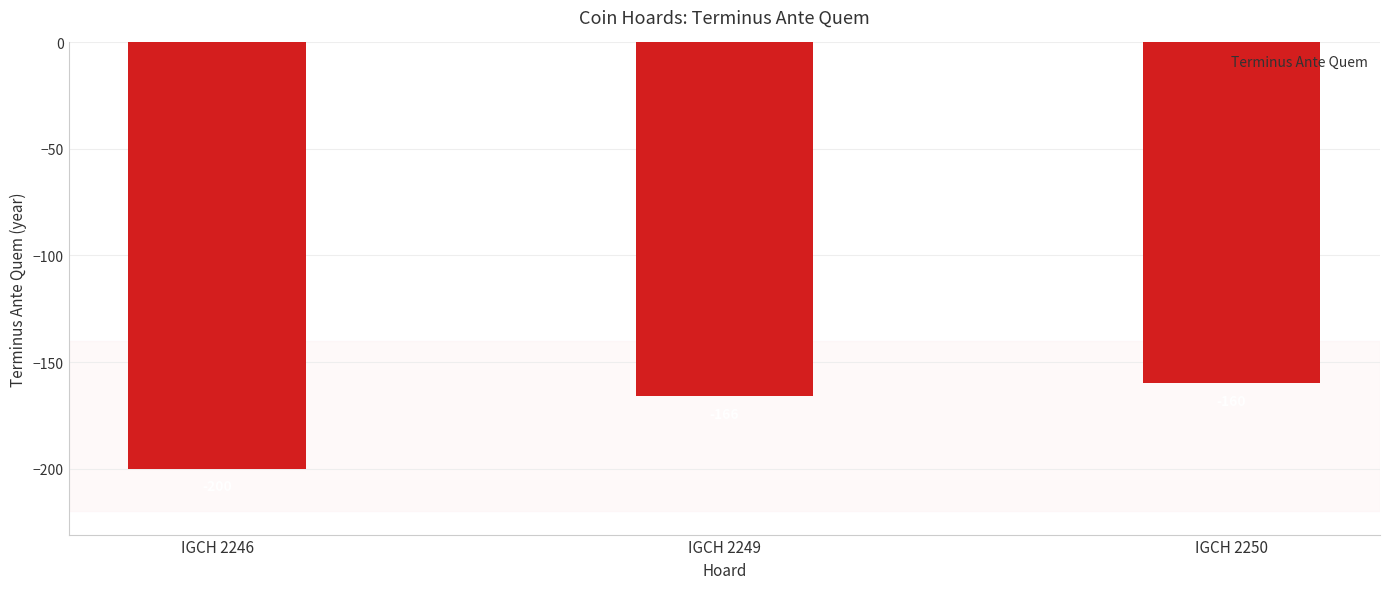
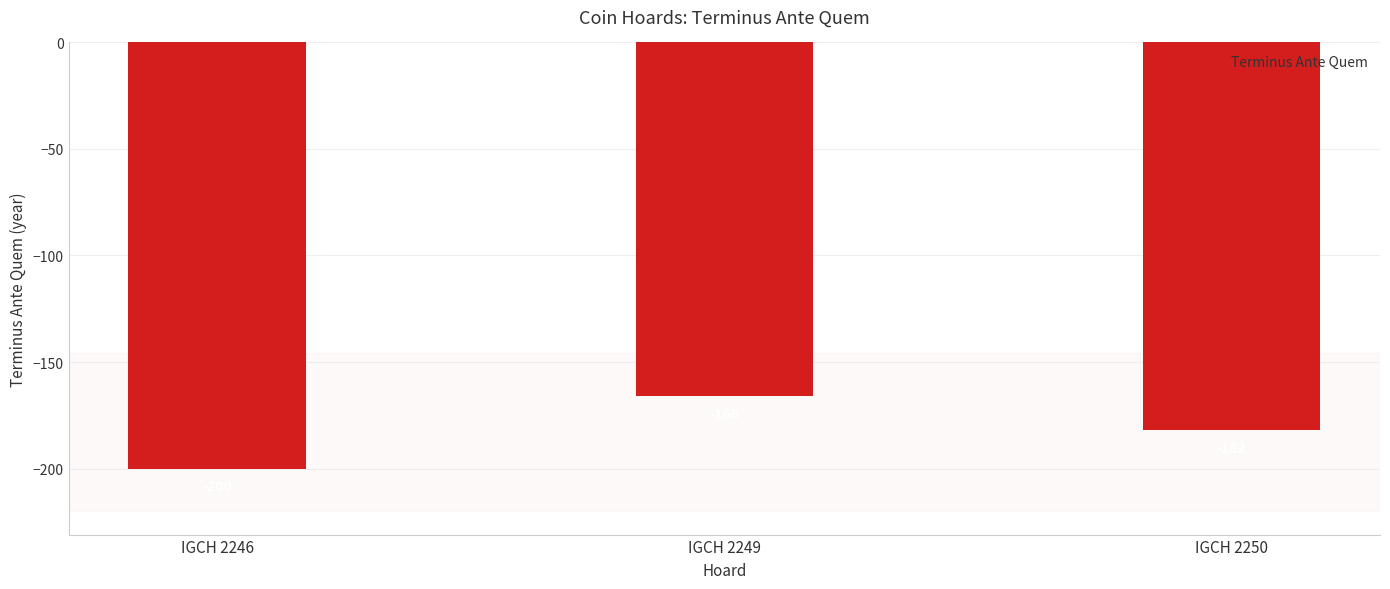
  {
    "IGCH 2246": -200,
    "IGCH 2249": -166,
-   "IGCH 2250": -160
+   "IGCH 2250": -182
  }
